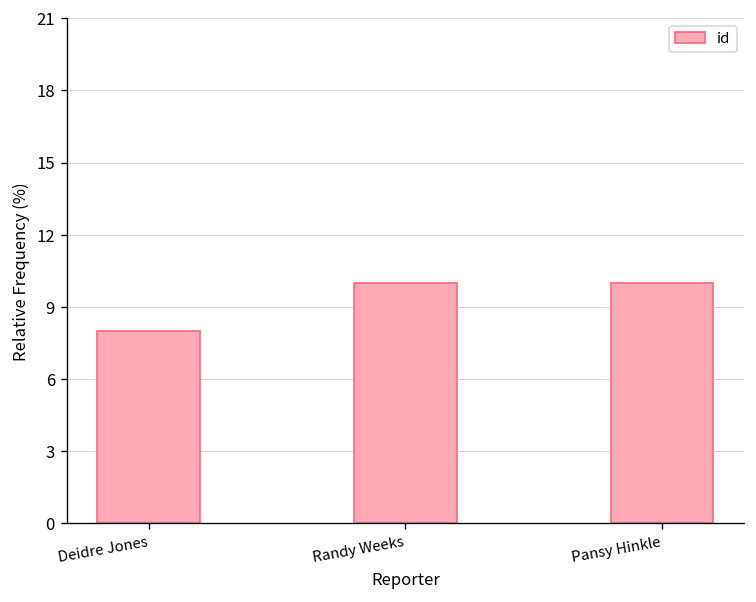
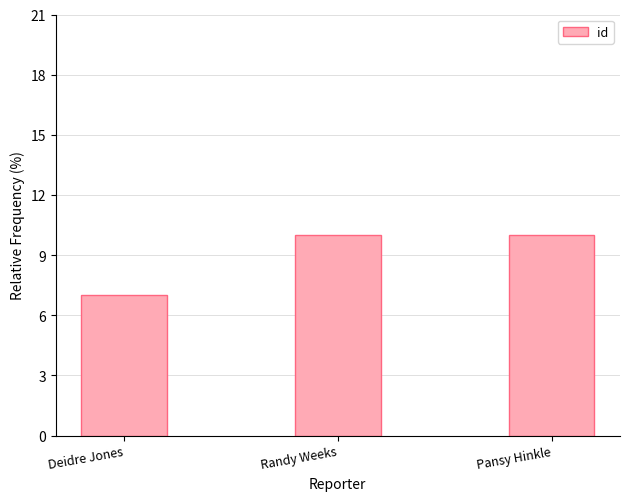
  {
-   "Deidre Jones": 8,
+   "Deidre Jones": 7,
    "Randy Weeks": 10,
    "Pansy Hinkle": 10
  }
